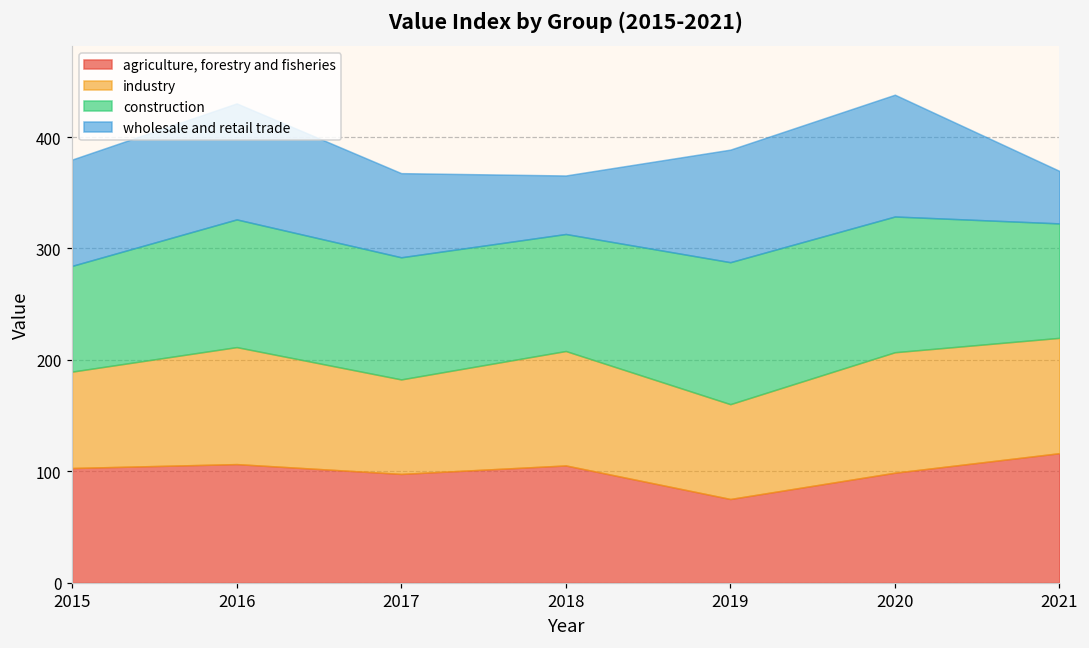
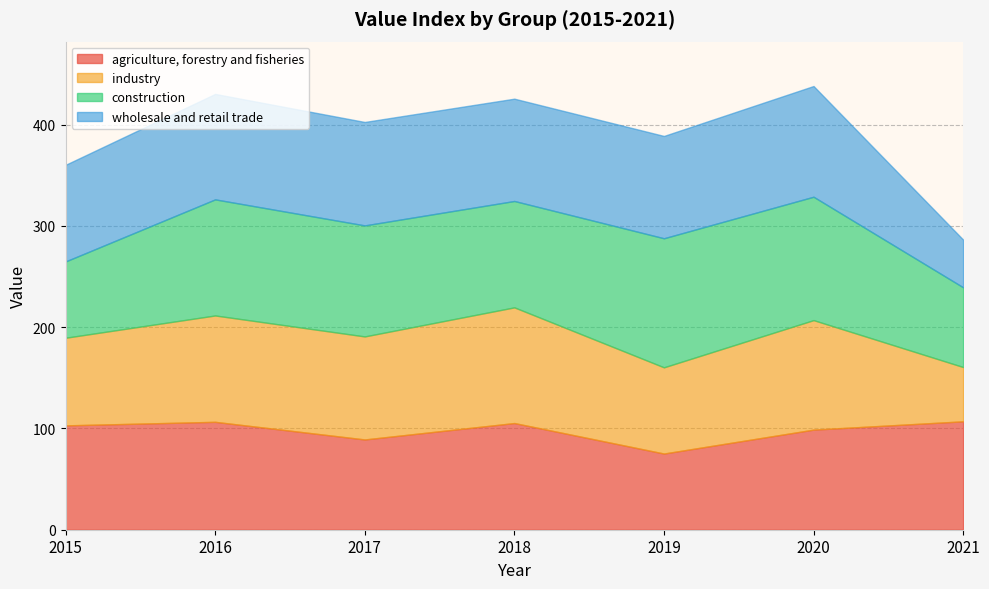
  {
    "agriculture, forestry and fisheries": {
      "2015": 103,
      "2016": 107,
-     "2017": 98,
+     "2017": 89,
      "2018": 105,
      "2019": 75,
      "2020": 99,
-     "2021": 116
+     "2021": 107
    },
    "industry": {
      "2015": 87,
      "2016": 105,
-     "2017": 85,
-     "2018": 103,
+     "2017": 102,
+     "2018": 114,
      "2019": 85,
      "2020": 108,
-     "2021": 104
+     "2021": 54
    },
    "construction": {
-     "2015": 95,
+     "2015": 75,
      "2016": 115,
      "2017": 110,
      "2018": 105,
      "2019": 127,
      "2020": 122,
-     "2021": 103
+     "2021": 79
    },
    "wholesale and retail trade": {
      "2015": 95,
-     "2017": 76,
-     "2018": 53,
+     "2017": 102,
+     "2018": 101,
      "2019": 101,
      "2020": 109,
      "2021": 47
    }
  }
